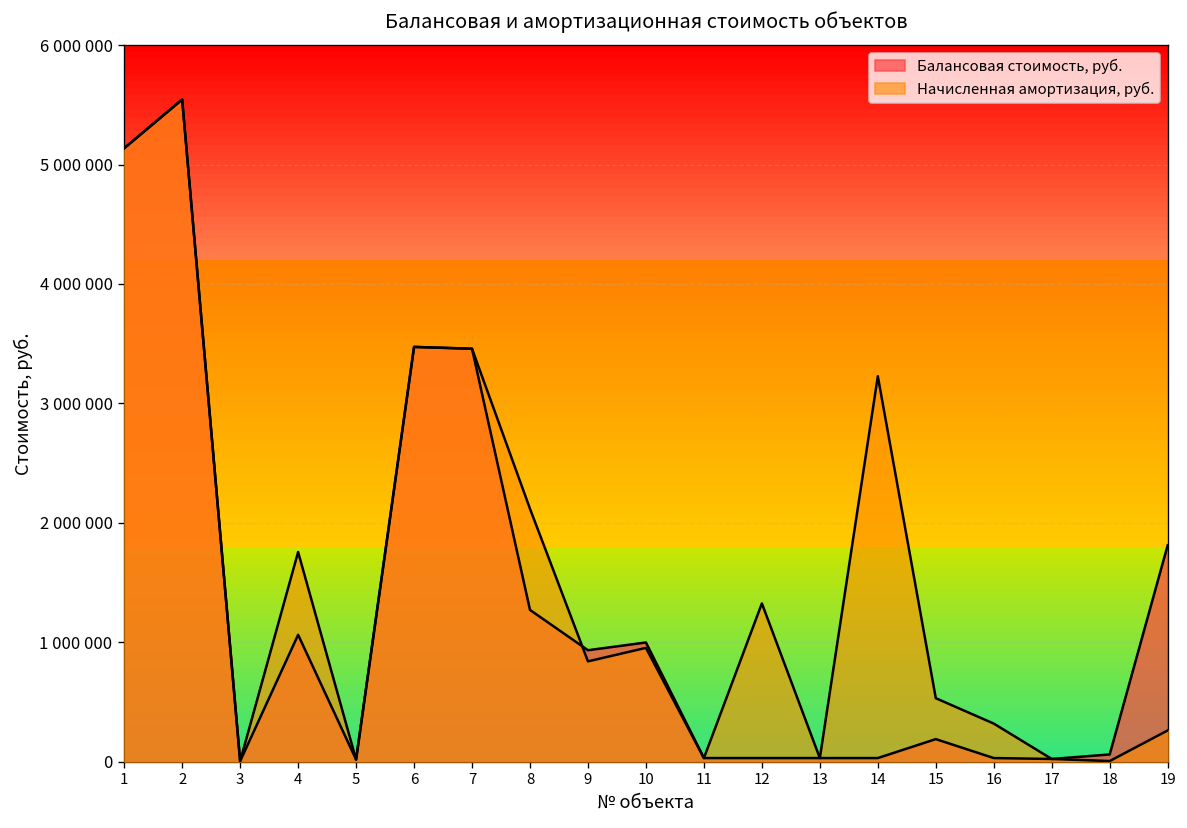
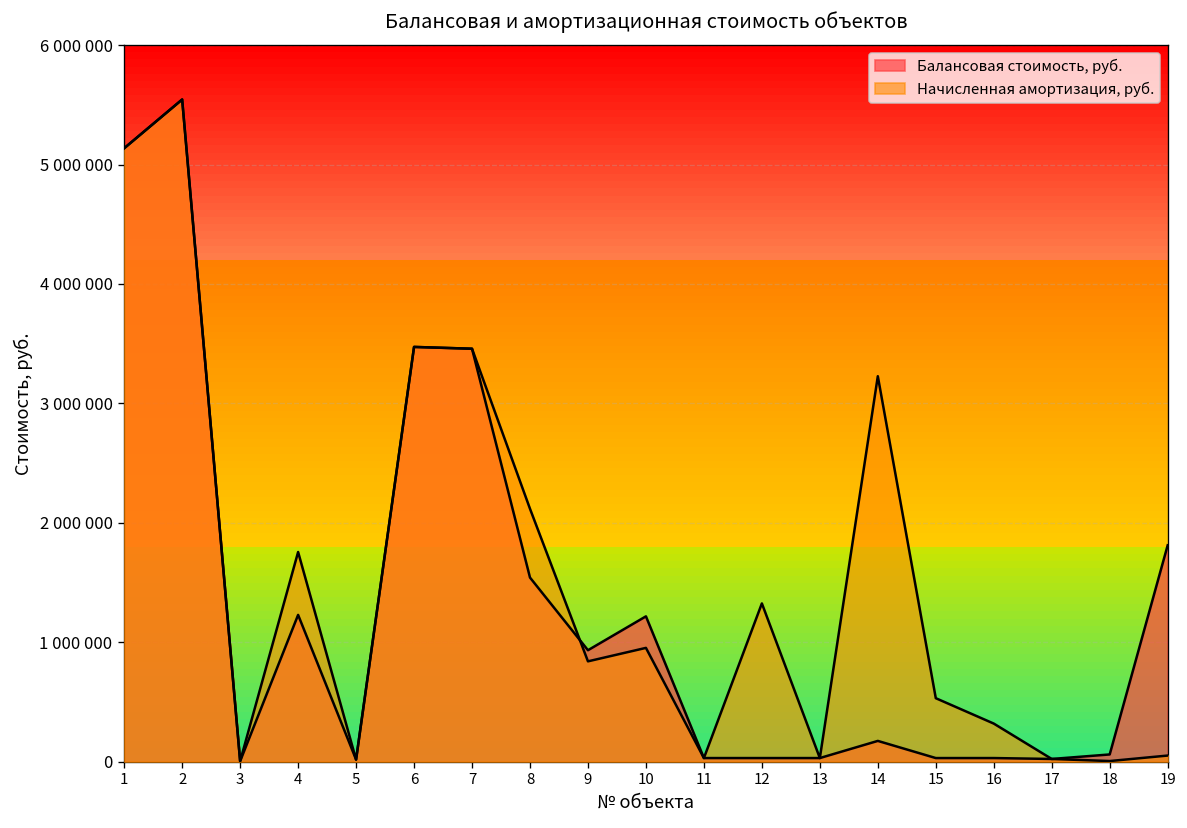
  {
    "Балансовая стоимость, руб.": {
-     "4": 1100000,
-     "8": 1300000,
+     "4": 1200000,
+     "8": 1500000,
      "9": 900000,
-     "10": 1000000,
+     "10": 1200000,
      "12": 0,
-     "14": 0,
-     "15": 200000,
+     "14": 200000,
+     "15": 0,
      "16": 0,
      "18": 100000,
      "19": 1800000
    },
    "Начисленная амортизация, руб.": {
      "4": 1800000,
      "8": 2100000,
      "9": 800000,
      "10": 1000000,
      "12": 1300000,
      "14": 3200000,
      "15": 500000,
      "16": 300000,
      "18": 0,
-     "19": 300000
+     "19": 100000
    }
  }
